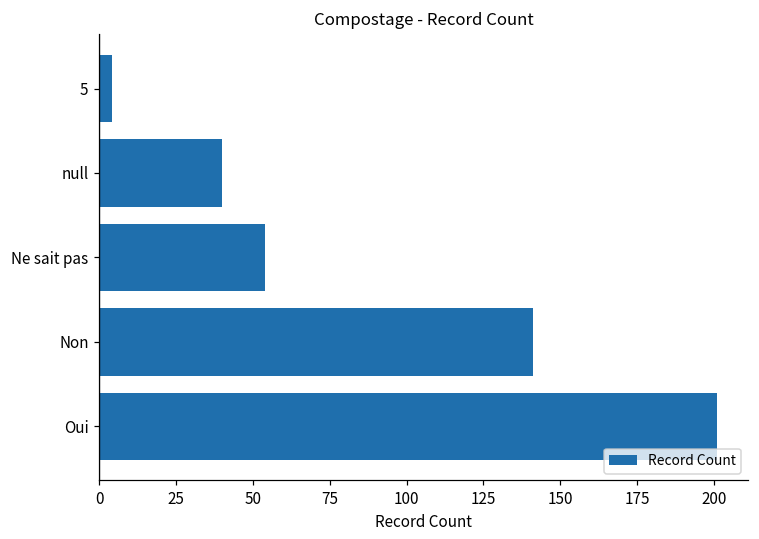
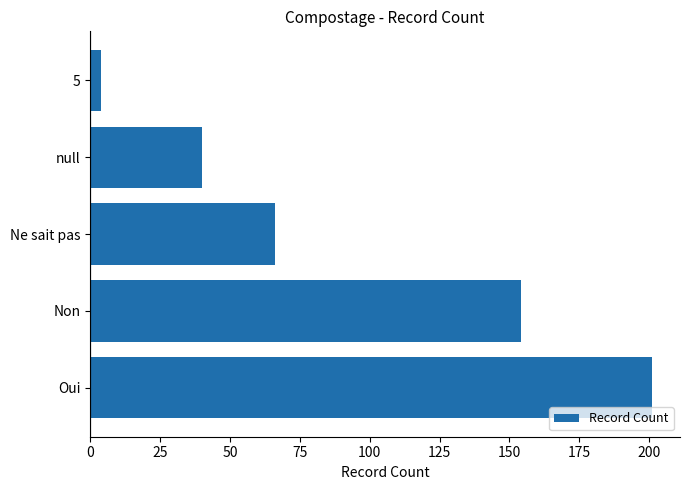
  {
    "5": 4,
    "null": 40,
-   "Ne sait pas": 54,
-   "Non": 141,
+   "Ne sait pas": 66,
+   "Non": 154,
    "Oui": 201
  }
